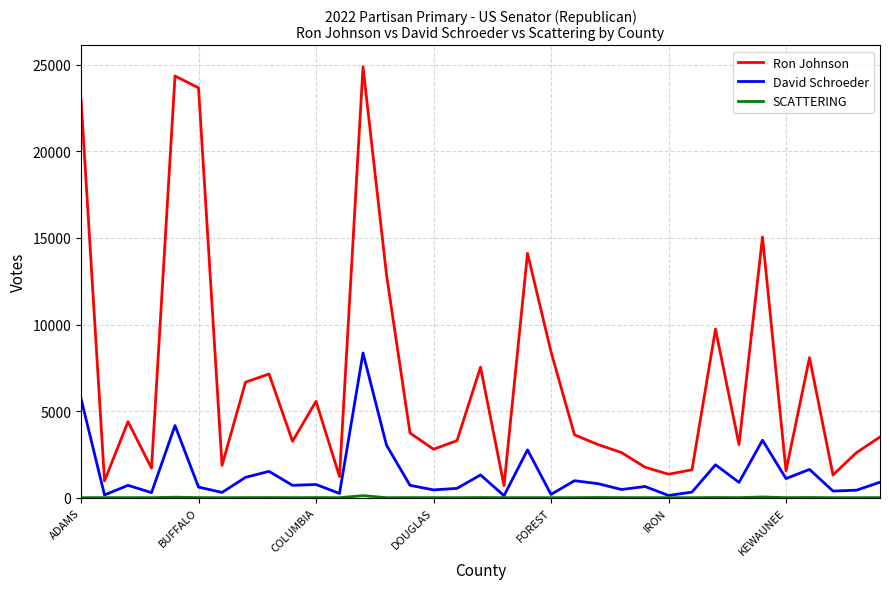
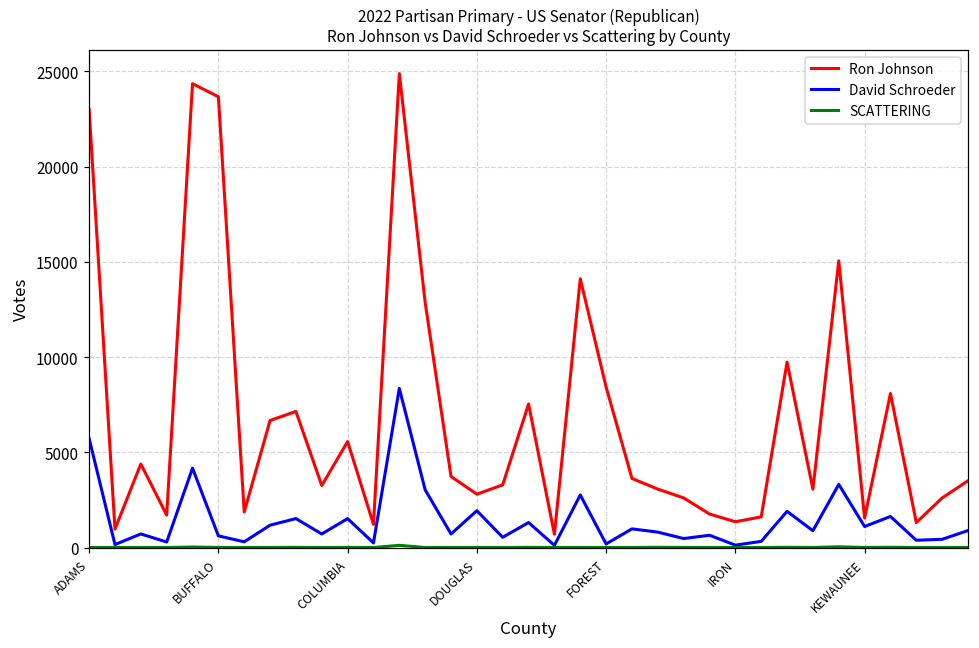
  {
    "Ron Johnson": {
      "ADAMS": 23000,
      "BUFFALO": 23700,
      "COLUMBIA": 5600,
      "DOUGLAS": 2800,
      "FOREST": 8400,
      "IRON": 1400,
      "KEWAUNEE": 1500
    },
    "David Schroeder": {
      "ADAMS": 5700,
      "BUFFALO": 600,
-     "COLUMBIA": 800,
-     "DOUGLAS": 400,
+     "COLUMBIA": 1500,
+     "DOUGLAS": 1900,
      "FOREST": 200,
      "KEWAUNEE": 1100
    },
    "SCATTERING": {
      "ADAMS": 0,
      "BUFFALO": 0,
      "COLUMBIA": 0,
      "DOUGLAS": 0,
      "FOREST": 0,
      "KEWAUNEE": 0
    }
  }
